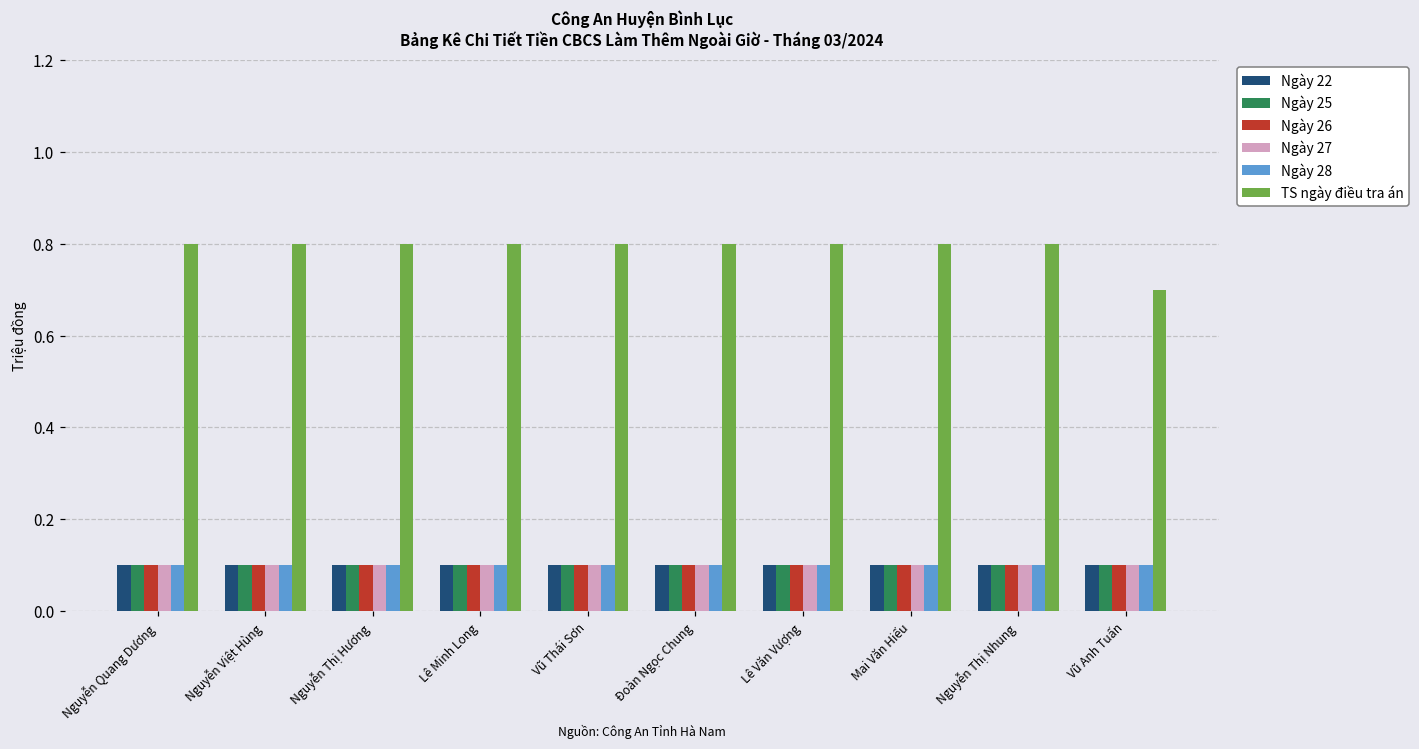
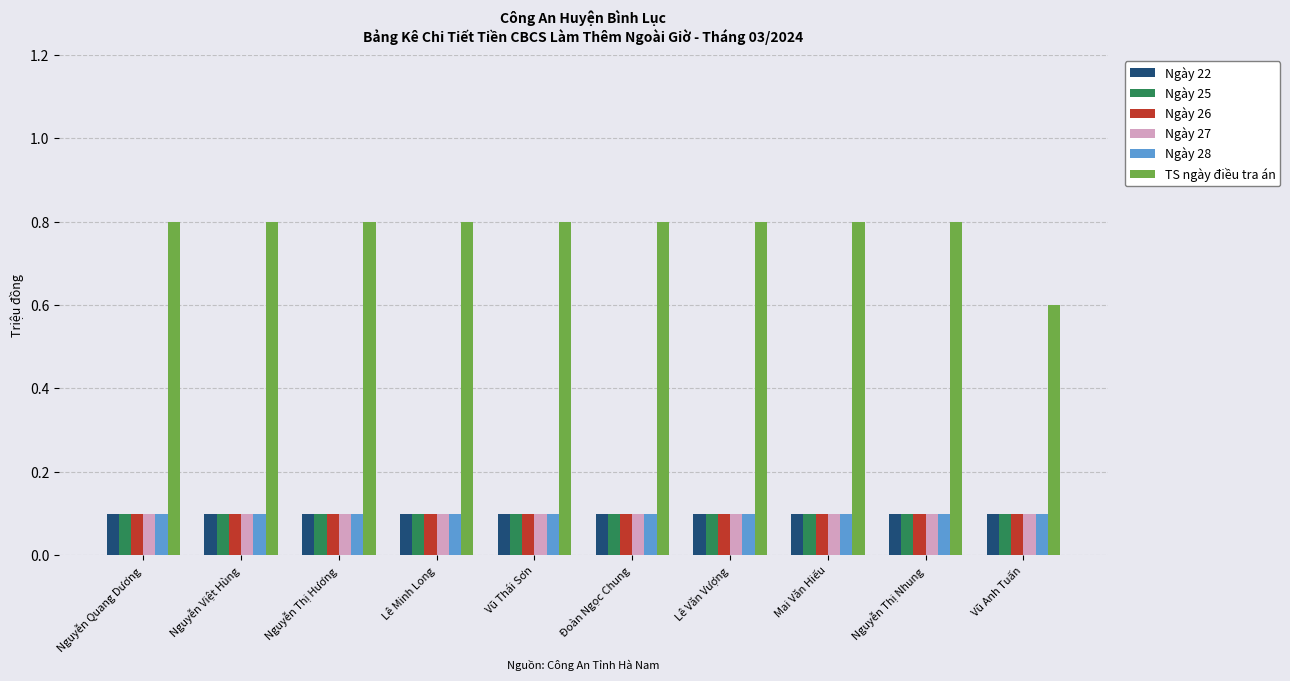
  {
    "Ngày 22": {
      "Nguyễn Quang Dương": 0.1,
      "Nguyễn Việt Hùng": 0.1,
      "Nguyễn Thị Hương": 0.1,
      "Lê Minh Long": 0.1,
      "Vũ Thái Sơn": 0.1,
      "Đoàn Ngọc Chung": 0.1,
      "Lê Văn Vượng": 0.1,
      "Mai Văn Hiếu": 0.1,
      "Nguyễn Thị Nhung": 0.1,
      "Vũ Anh Tuấn": 0.1
    },
    "Ngày 25": {
      "Nguyễn Quang Dương": 0.1,
      "Nguyễn Việt Hùng": 0.1,
      "Nguyễn Thị Hương": 0.1,
      "Lê Minh Long": 0.1,
      "Vũ Thái Sơn": 0.1,
      "Đoàn Ngọc Chung": 0.1,
      "Lê Văn Vượng": 0.1,
      "Mai Văn Hiếu": 0.1,
      "Nguyễn Thị Nhung": 0.1,
      "Vũ Anh Tuấn": 0.1
    },
    "Ngày 26": {
      "Nguyễn Quang Dương": 0.1,
      "Nguyễn Việt Hùng": 0.1,
      "Nguyễn Thị Hương": 0.1,
      "Lê Minh Long": 0.1,
      "Vũ Thái Sơn": 0.1,
      "Đoàn Ngọc Chung": 0.1,
      "Lê Văn Vượng": 0.1,
      "Mai Văn Hiếu": 0.1,
      "Nguyễn Thị Nhung": 0.1,
      "Vũ Anh Tuấn": 0.1
    },
    "Ngày 27": {
      "Nguyễn Quang Dương": 0.1,
      "Nguyễn Việt Hùng": 0.1,
      "Nguyễn Thị Hương": 0.1,
      "Lê Minh Long": 0.1,
      "Vũ Thái Sơn": 0.1,
      "Đoàn Ngọc Chung": 0.1,
      "Lê Văn Vượng": 0.1,
      "Mai Văn Hiếu": 0.1,
      "Nguyễn Thị Nhung": 0.1,
      "Vũ Anh Tuấn": 0.1
    },
    "Ngày 28": {
      "Nguyễn Quang Dương": 0.1,
      "Nguyễn Việt Hùng": 0.1,
      "Nguyễn Thị Hương": 0.1,
      "Lê Minh Long": 0.1,
      "Vũ Thái Sơn": 0.1,
      "Đoàn Ngọc Chung": 0.1,
      "Lê Văn Vượng": 0.1,
      "Mai Văn Hiếu": 0.1,
      "Nguyễn Thị Nhung": 0.1,
      "Vũ Anh Tuấn": 0.1
    },
    "TS ngày điều tra án": {
      "Nguyễn Quang Dương": 0.8,
      "Nguyễn Việt Hùng": 0.8,
      "Nguyễn Thị Hương": 0.8,
      "Lê Minh Long": 0.8,
      "Vũ Thái Sơn": 0.8,
      "Đoàn Ngọc Chung": 0.8,
      "Lê Văn Vượng": 0.8,
      "Mai Văn Hiếu": 0.8,
      "Nguyễn Thị Nhung": 0.8,
-     "Vũ Anh Tuấn": 0.7
+     "Vũ Anh Tuấn": 0.6
    }
  }
